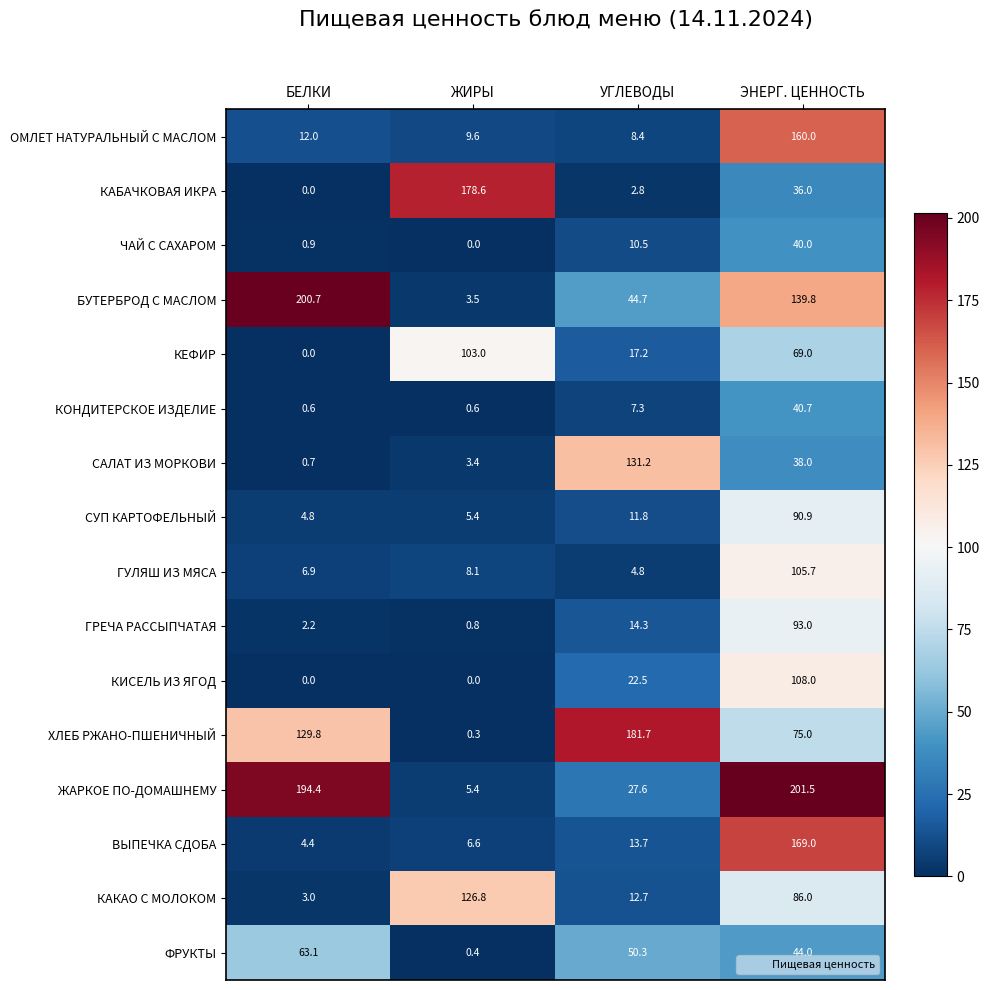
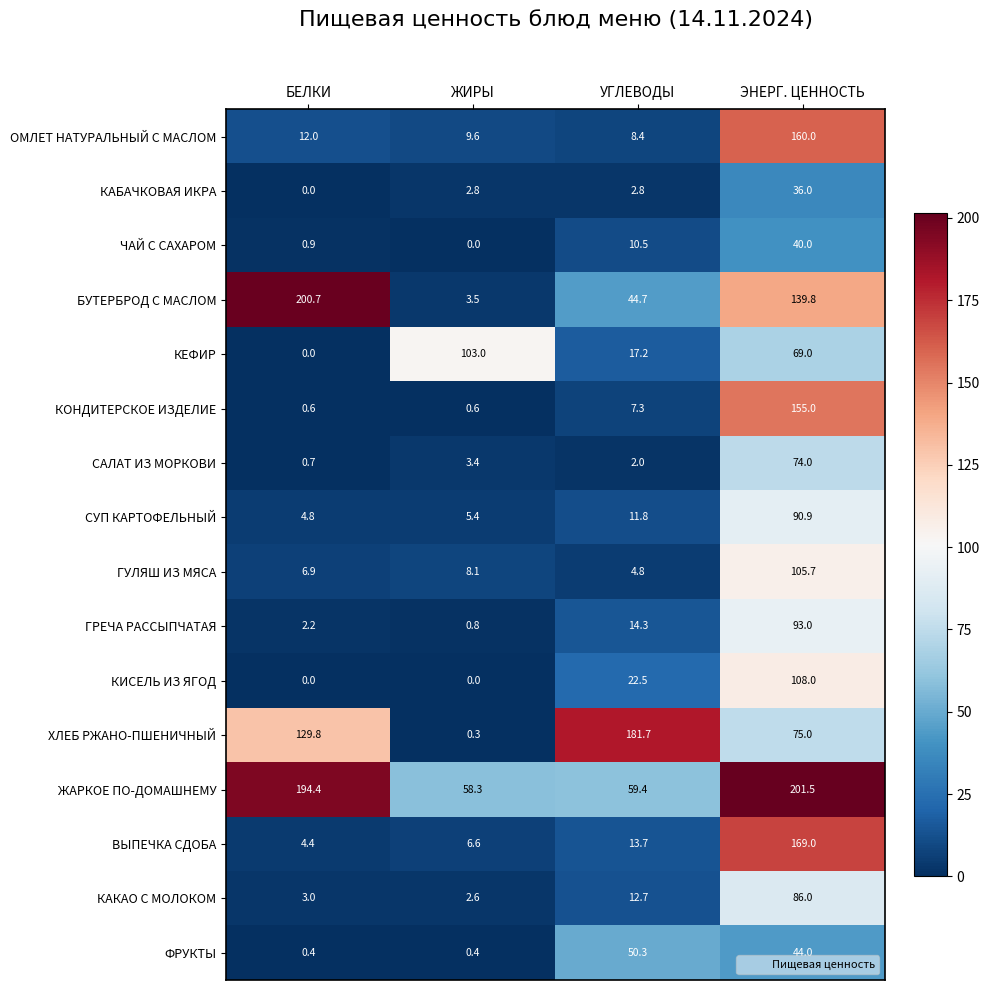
  {
    "ОМЛЕТ НАТУРАЛЬНЫЙ С МАСЛОМ": {
      "БЕЛКИ": 12.0,
      "ЖИРЫ": 9.6,
      "УГЛЕВОДЫ": 8.4,
      "ЭНЕРГ. ЦЕННОСТЬ": 160.0
    },
    "КАБАЧКОВАЯ ИКРА": {
      "БЕЛКИ": 0.0,
-     "ЖИРЫ": 178.6,
+     "ЖИРЫ": 2.8,
      "УГЛЕВОДЫ": 2.8,
      "ЭНЕРГ. ЦЕННОСТЬ": 36.0
    },
    "ЧАЙ С САХАРОМ": {
      "БЕЛКИ": 0.9,
      "ЖИРЫ": 0.0,
      "УГЛЕВОДЫ": 10.5,
      "ЭНЕРГ. ЦЕННОСТЬ": 40.0
    },
    "БУТЕРБРОД С МАСЛОМ": {
      "БЕЛКИ": 200.7,
      "ЖИРЫ": 3.5,
      "УГЛЕВОДЫ": 44.7,
      "ЭНЕРГ. ЦЕННОСТЬ": 139.8
    },
    "КЕФИР": {
      "БЕЛКИ": 0.0,
      "ЖИРЫ": 103.0,
      "УГЛЕВОДЫ": 17.2,
      "ЭНЕРГ. ЦЕННОСТЬ": 69.0
    },
    "КОНДИТЕРСКОЕ ИЗДЕЛИЕ": {
      "БЕЛКИ": 0.6,
      "ЖИРЫ": 0.6,
      "УГЛЕВОДЫ": 7.3,
-     "ЭНЕРГ. ЦЕННОСТЬ": 40.7
+     "ЭНЕРГ. ЦЕННОСТЬ": 155.0
    },
    "САЛАТ ИЗ МОРКОВИ": {
      "БЕЛКИ": 0.7,
      "ЖИРЫ": 3.4,
-     "УГЛЕВОДЫ": 131.2,
-     "ЭНЕРГ. ЦЕННОСТЬ": 38.0
+     "УГЛЕВОДЫ": 2.0,
+     "ЭНЕРГ. ЦЕННОСТЬ": 74.0
    },
    "СУП КАРТОФЕЛЬНЫЙ": {
      "БЕЛКИ": 4.8,
      "ЖИРЫ": 5.4,
      "УГЛЕВОДЫ": 11.8,
      "ЭНЕРГ. ЦЕННОСТЬ": 90.9
    },
    "ГУЛЯШ ИЗ МЯСА": {
      "БЕЛКИ": 6.9,
      "ЖИРЫ": 8.1,
      "УГЛЕВОДЫ": 4.8,
      "ЭНЕРГ. ЦЕННОСТЬ": 105.7
    },
    "ГРЕЧА РАССЫПЧАТАЯ": {
      "БЕЛКИ": 2.2,
      "ЖИРЫ": 0.8,
      "УГЛЕВОДЫ": 14.3,
      "ЭНЕРГ. ЦЕННОСТЬ": 93.0
    },
    "КИСЕЛЬ ИЗ ЯГОД": {
      "БЕЛКИ": 0.0,
      "ЖИРЫ": 0.0,
      "УГЛЕВОДЫ": 22.5,
      "ЭНЕРГ. ЦЕННОСТЬ": 108.0
    },
    "ХЛЕБ РЖАНО-ПШЕНИЧНЫЙ": {
      "БЕЛКИ": 129.8,
      "ЖИРЫ": 0.3,
      "УГЛЕВОДЫ": 181.7,
      "ЭНЕРГ. ЦЕННОСТЬ": 75.0
    },
    "ЖАРКОЕ ПО-ДОМАШНЕМУ": {
      "БЕЛКИ": 194.4,
-     "ЖИРЫ": 5.4,
-     "УГЛЕВОДЫ": 27.6,
+     "ЖИРЫ": 58.3,
+     "УГЛЕВОДЫ": 59.4,
      "ЭНЕРГ. ЦЕННОСТЬ": 201.5
    },
    "ВЫПЕЧКА СДОБА": {
      "БЕЛКИ": 4.4,
      "ЖИРЫ": 6.6,
      "УГЛЕВОДЫ": 13.7,
      "ЭНЕРГ. ЦЕННОСТЬ": 169.0
    },
    "КАКАО С МОЛОКОМ": {
      "БЕЛКИ": 3.0,
-     "ЖИРЫ": 126.8,
+     "ЖИРЫ": 2.6,
      "УГЛЕВОДЫ": 12.7,
      "ЭНЕРГ. ЦЕННОСТЬ": 86.0
    },
    "ФРУКТЫ": {
-     "БЕЛКИ": 63.1,
+     "БЕЛКИ": 0.4,
      "ЖИРЫ": 0.4,
      "УГЛЕВОДЫ": 50.3
    }
  }
